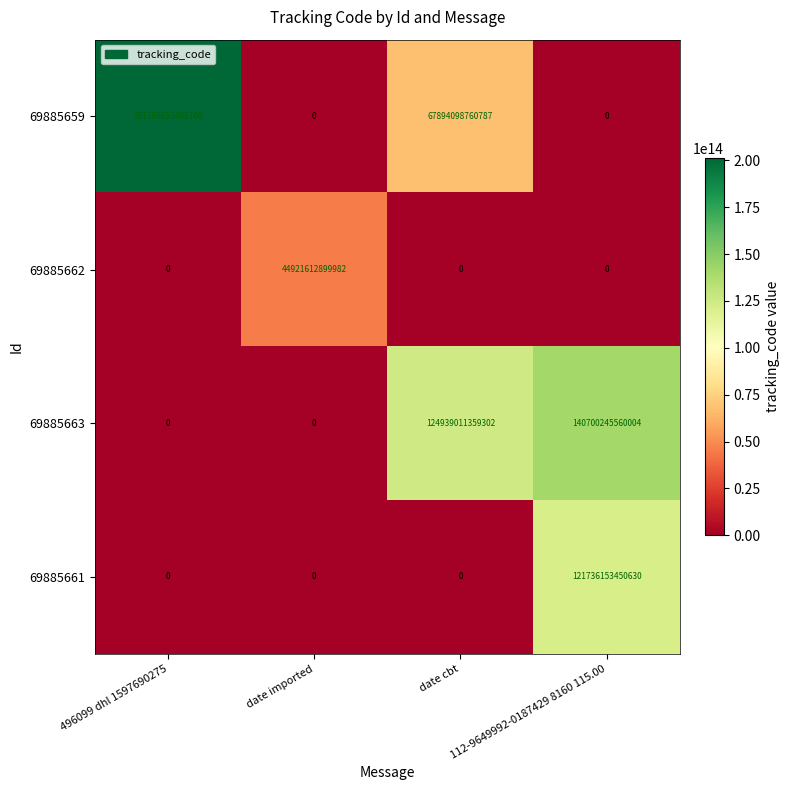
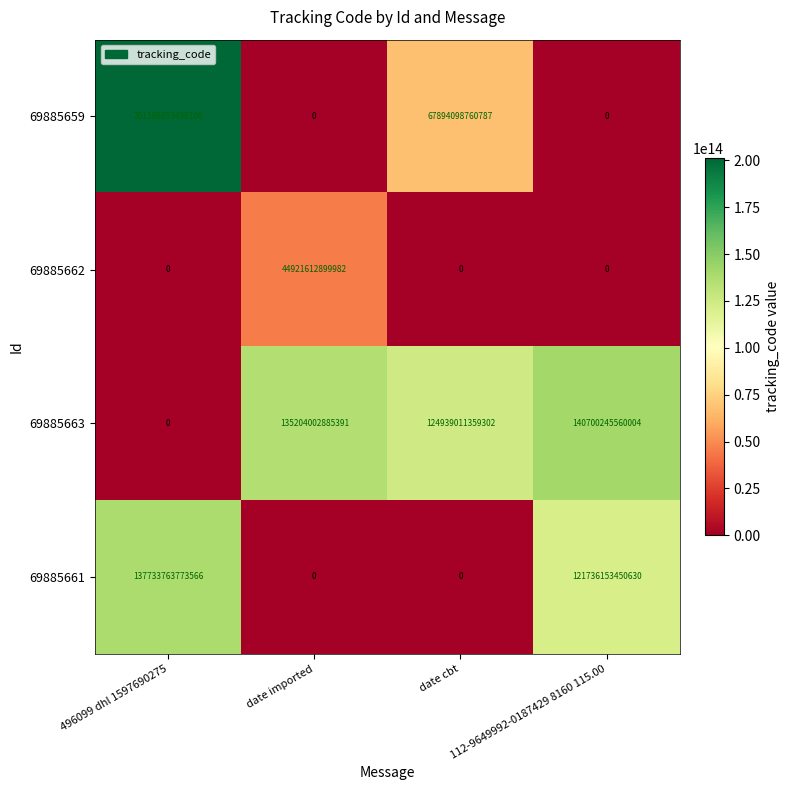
  {
    "69885659": {
      "496099 dhl 1597690275": 201186653496100,
      "date imported": 0,
      "date cbt": 67894098760787,
      "112-9649992-0187429 8160 115.00": 0
    },
    "69885662": {
      "496099 dhl 1597690275": 0,
      "date imported": 44921612899982,
      "date cbt": 0,
      "112-9649992-0187429 8160 115.00": 0
    },
    "69885663": {
      "496099 dhl 1597690275": 0,
-     "date imported": 0,
+     "date imported": 135204002885391,
      "date cbt": 124939011359302,
      "112-9649992-0187429 8160 115.00": 140700245560004
    },
    "69885661": {
-     "496099 dhl 1597690275": 0,
+     "496099 dhl 1597690275": 137733763773566,
      "date imported": 0,
      "date cbt": 0,
      "112-9649992-0187429 8160 115.00": 121736153450630
    }
  }
